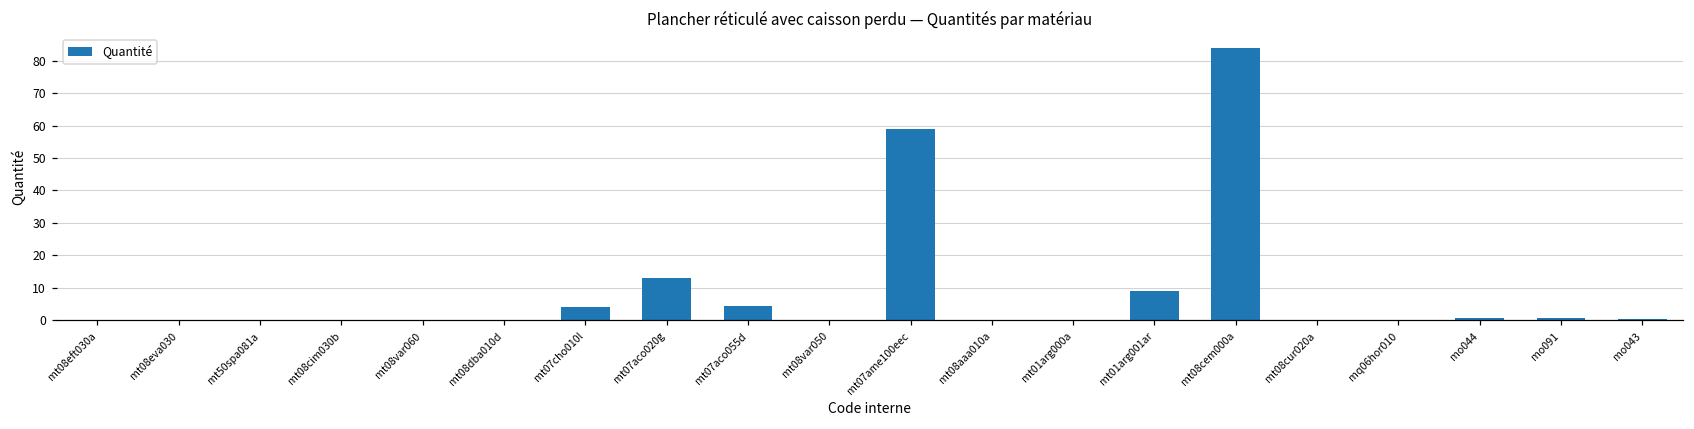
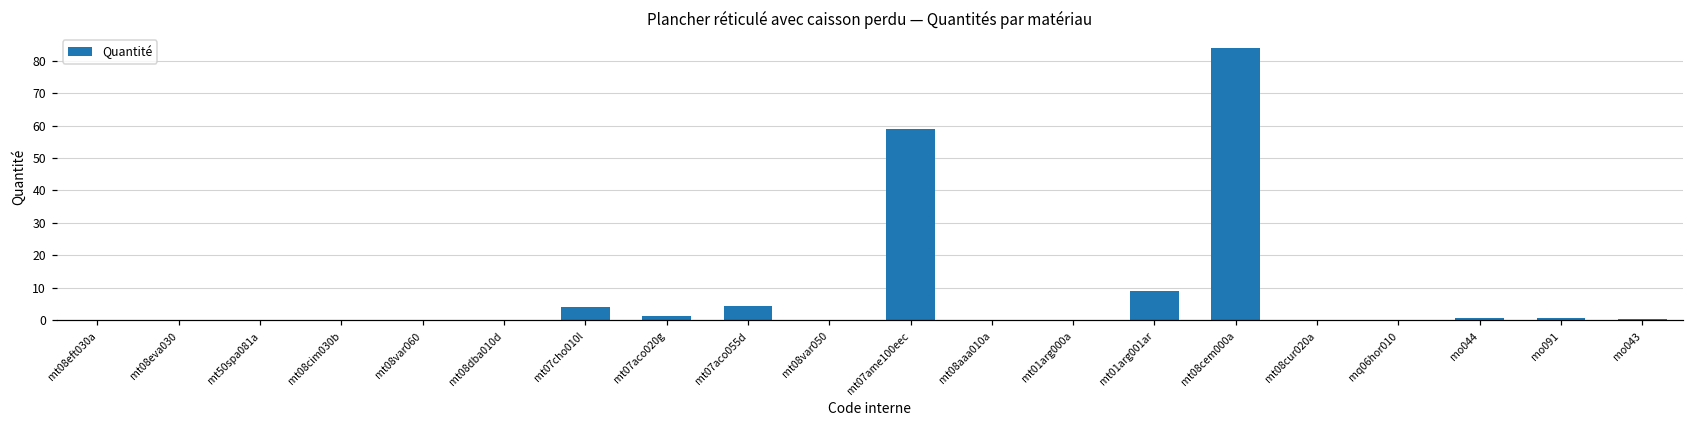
  {
    "mt07cho010l": 4,
-   "mt07aco020g": 13,
+   "mt07aco020g": 1,
    "mt07aco055d": 5,
    "mt07ame100eec": 59,
    "mt01arg001ar": 9,
    "mt08cem000a": 84
  }
